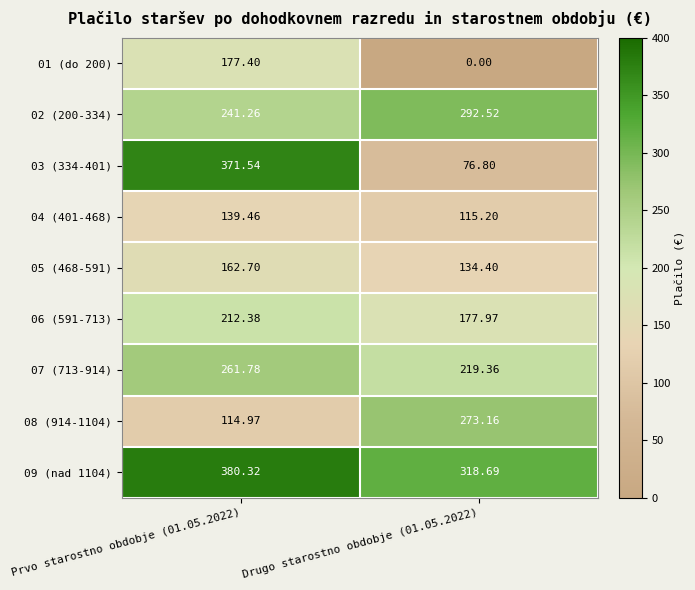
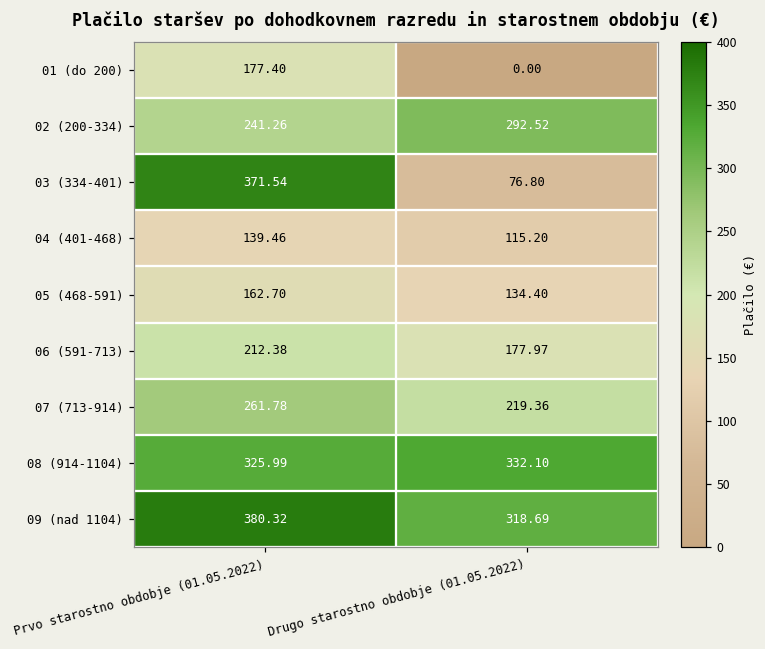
  {
    "01 (do 200)": {
      "Prvo starostno obdobje (01.05.2022)": 177.40,
      "Drugo starostno obdobje (01.05.2022)": 0.00
    },
    "02 (200-334)": {
      "Prvo starostno obdobje (01.05.2022)": 241.26,
      "Drugo starostno obdobje (01.05.2022)": 292.52
    },
    "03 (334-401)": {
      "Prvo starostno obdobje (01.05.2022)": 371.54,
      "Drugo starostno obdobje (01.05.2022)": 76.80
    },
    "04 (401-468)": {
      "Prvo starostno obdobje (01.05.2022)": 139.46,
      "Drugo starostno obdobje (01.05.2022)": 115.20
    },
    "05 (468-591)": {
      "Prvo starostno obdobje (01.05.2022)": 162.70,
      "Drugo starostno obdobje (01.05.2022)": 134.40
    },
    "06 (591-713)": {
      "Prvo starostno obdobje (01.05.2022)": 212.38,
      "Drugo starostno obdobje (01.05.2022)": 177.97
    },
    "07 (713-914)": {
      "Prvo starostno obdobje (01.05.2022)": 261.78,
      "Drugo starostno obdobje (01.05.2022)": 219.36
    },
    "08 (914-1104)": {
-     "Prvo starostno obdobje (01.05.2022)": 114.97,
-     "Drugo starostno obdobje (01.05.2022)": 273.16
+     "Prvo starostno obdobje (01.05.2022)": 325.99,
+     "Drugo starostno obdobje (01.05.2022)": 332.10
    },
    "09 (nad 1104)": {
      "Prvo starostno obdobje (01.05.2022)": 380.32,
      "Drugo starostno obdobje (01.05.2022)": 318.69
    }
  }
